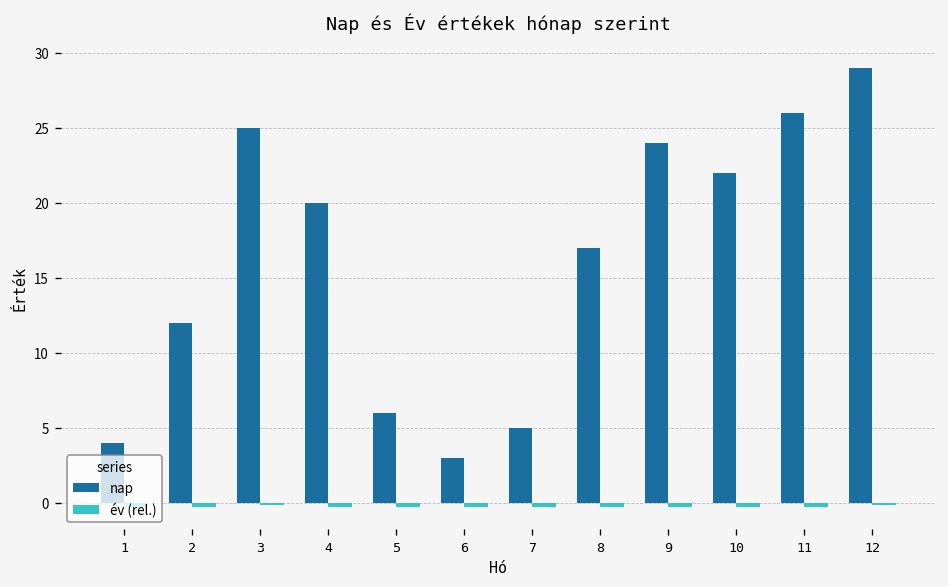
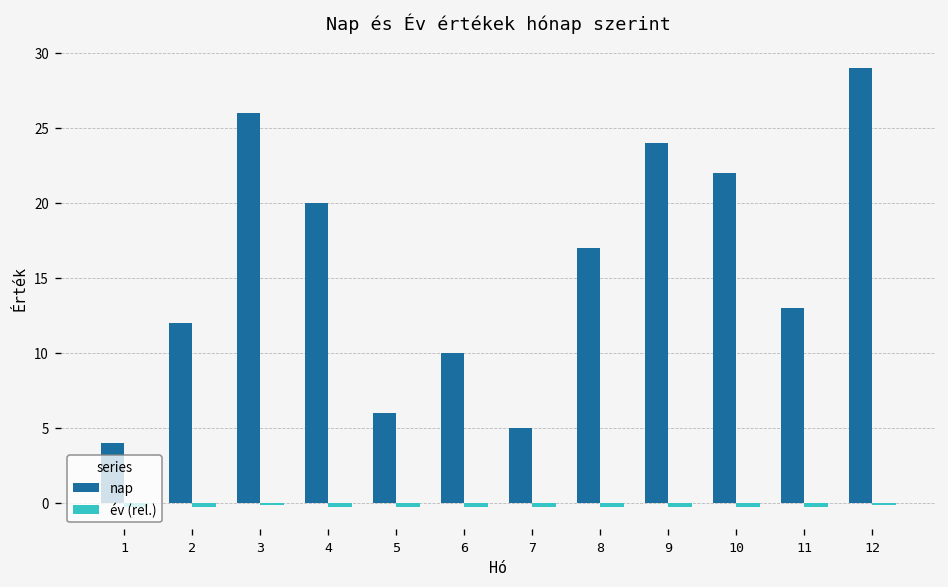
  {
    "nap": {
      "1": 4,
      "2": 12,
-     "3": 25,
+     "3": 26,
      "4": 20,
      "5": 6,
-     "6": 3,
+     "6": 10,
      "7": 5,
      "8": 17,
      "9": 24,
      "10": 22,
-     "11": 26,
+     "11": 13,
      "12": 29
    },
    "év (rel.)": {
      "2": -0.3,
      "4": -0.3,
      "5": -0.3,
      "6": -0.3,
      "7": -0.3,
      "8": -0.3,
      "9": -0.3,
      "10": -0.3,
      "11": -0.3
    }
  }
